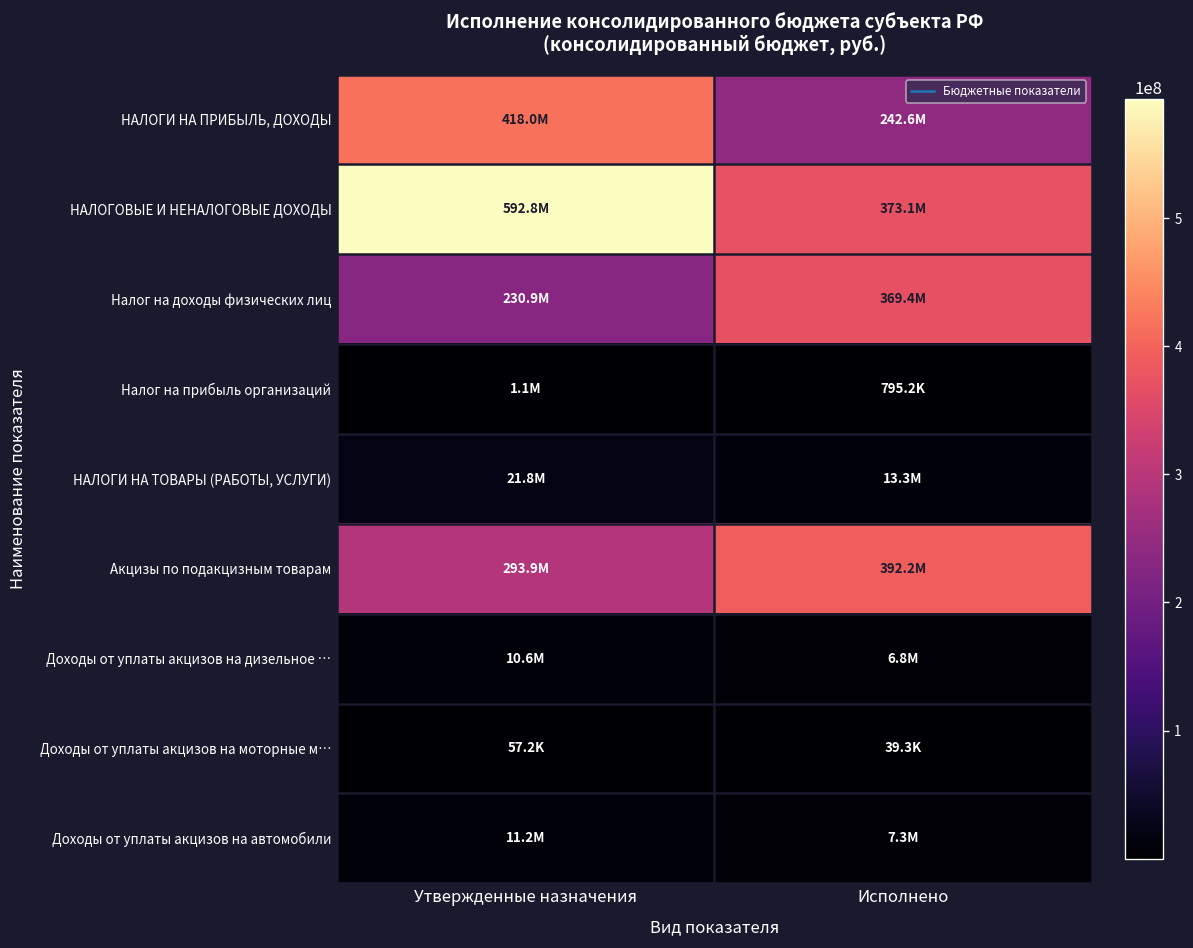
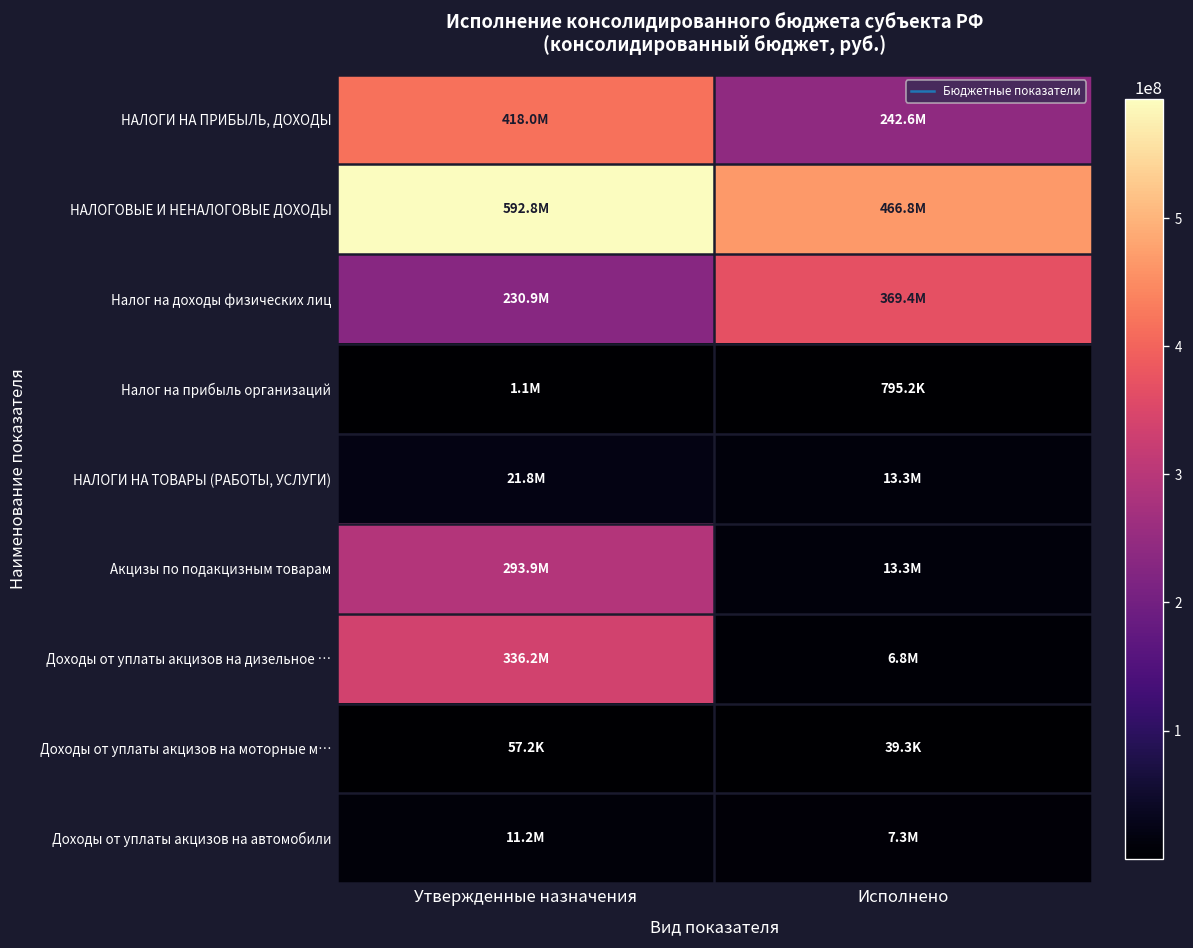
  {
    "НАЛОГИ НА ПРИБЫЛЬ, ДОХОДЫ": {
      "Утвержденные назначения": "418.0M",
      "Исполнено": "242.6M"
    },
    "НАЛОГОВЫЕ И НЕНАЛОГОВЫЕ ДОХОДЫ": {
      "Утвержденные назначения": "592.8M",
-     "Исполнено": "373.1M"
+     "Исполнено": "466.8M"
    },
    "Налог на доходы физических лиц": {
      "Утвержденные назначения": "230.9M",
      "Исполнено": "369.4M"
    },
    "Налог на прибыль организаций": {
      "Утвержденные назначения": "1.1M",
      "Исполнено": "795.2K"
    },
    "НАЛОГИ НА ТОВАРЫ (РАБОТЫ, УСЛУГИ)": {
      "Утвержденные назначения": "21.8M",
      "Исполнено": "13.3M"
    },
    "Акцизы по подакцизным товарам": {
      "Утвержденные назначения": "293.9M",
-     "Исполнено": "392.2M"
+     "Исполнено": "13.3M"
    },
    "Доходы от уплаты акцизов на дизельное …": {
-     "Утвержденные назначения": "10.6M",
+     "Утвержденные назначения": "336.2M",
      "Исполнено": "6.8M"
    },
    "Доходы от уплаты акцизов на моторные м…": {
      "Утвержденные назначения": "57.2K",
      "Исполнено": "39.3K"
    },
    "Доходы от уплаты акцизов на автомобили": {
      "Утвержденные назначения": "11.2M",
      "Исполнено": "7.3M"
    }
  }
